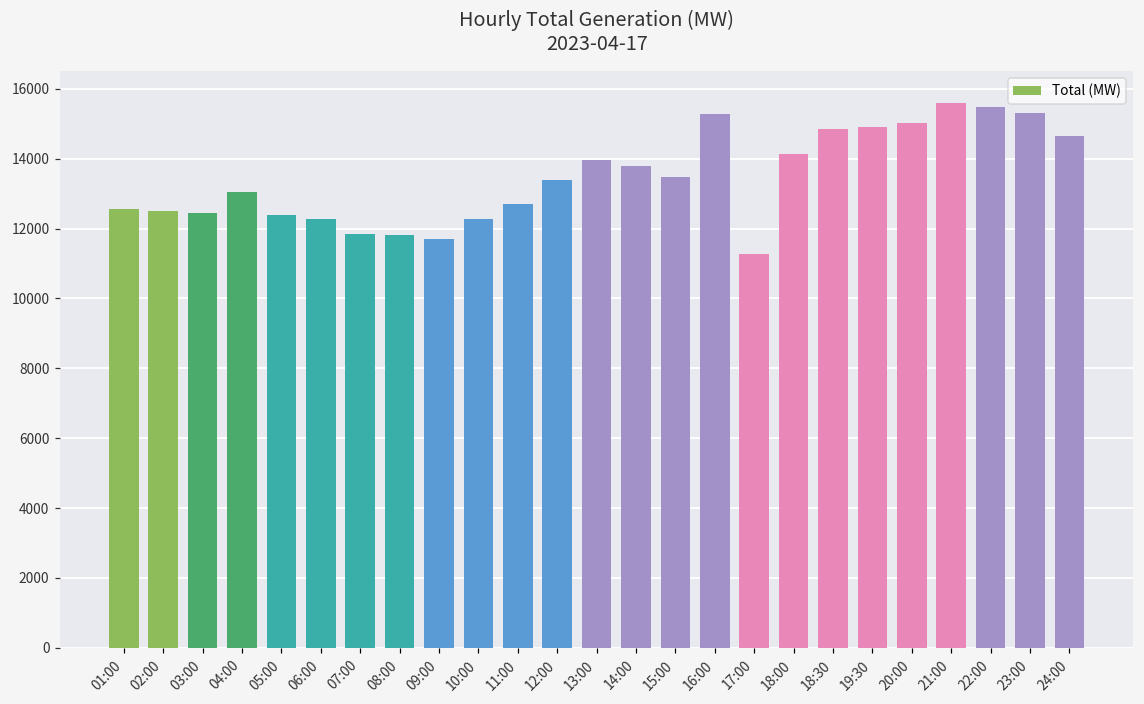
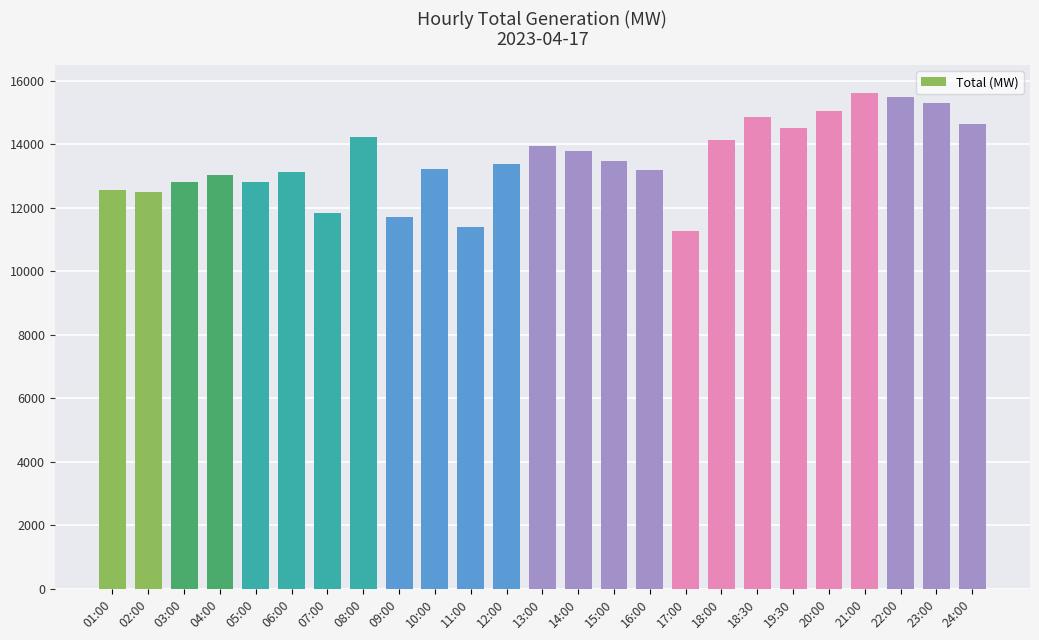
  {
    "01:00": 12600,
    "02:00": 12500,
-   "03:00": 12500,
+   "03:00": 12800,
    "04:00": 13000,
-   "05:00": 12400,
-   "06:00": 12300,
+   "05:00": 12800,
+   "06:00": 13100,
    "07:00": 11800,
-   "08:00": 11800,
+   "08:00": 14200,
    "09:00": 11700,
-   "10:00": 12300,
-   "11:00": 12700,
+   "10:00": 13200,
+   "11:00": 11400,
    "12:00": 13400,
    "13:00": 14000,
    "14:00": 13800,
    "15:00": 13500,
-   "16:00": 15300,
+   "16:00": 13200,
    "17:00": 11300,
    "18:00": 14100,
    "18:30": 14900,
-   "19:30": 14900,
+   "19:30": 14500,
    "20:00": 15000,
    "21:00": 15600,
    "22:00": 15500,
    "23:00": 15300,
    "24:00": 14600
  }
